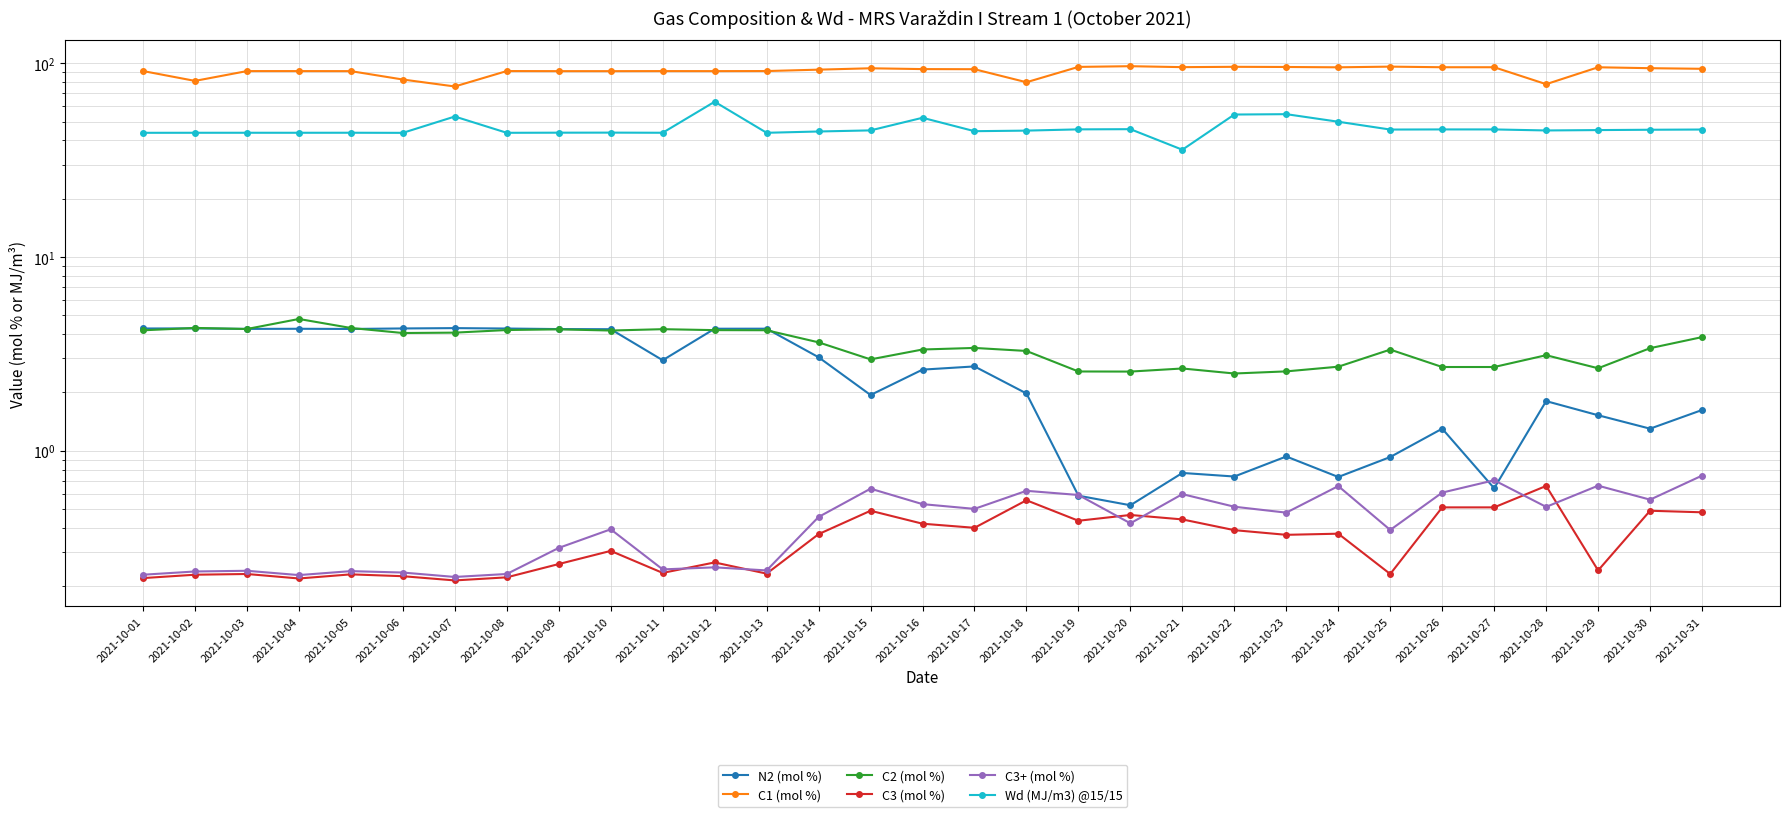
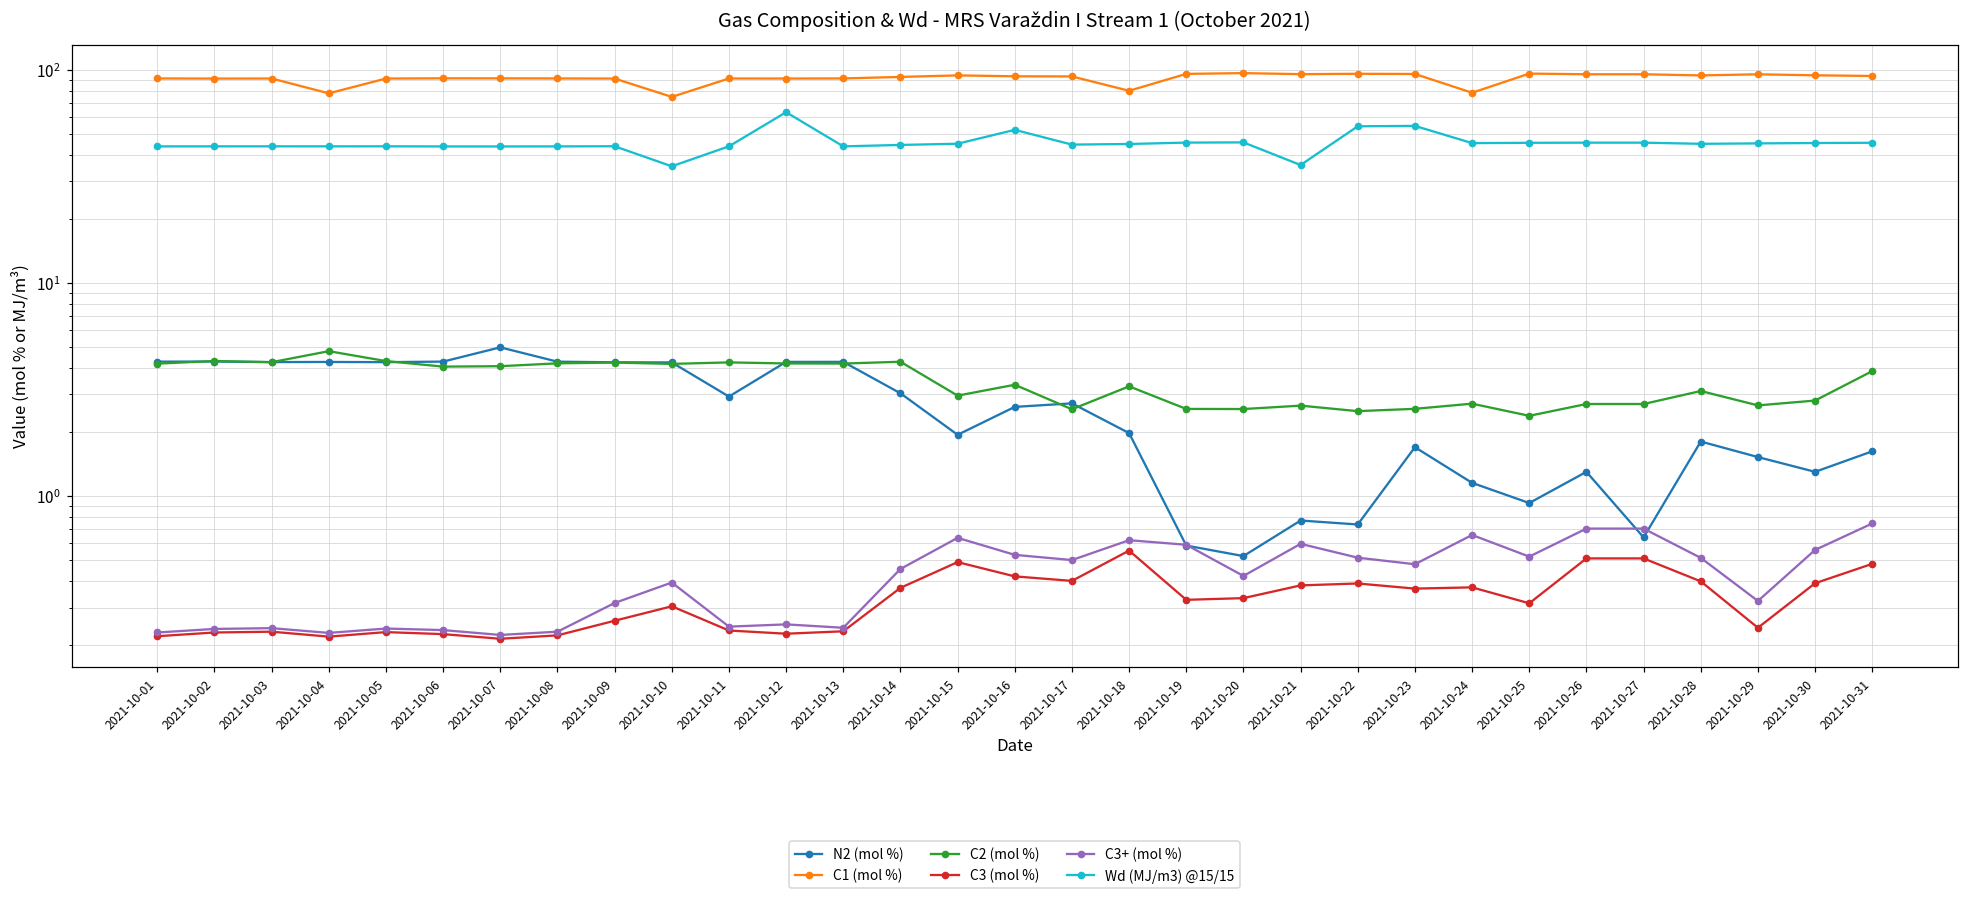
  {
    "N2 (mol %)": {
      "2021-10-04": 4.3,
      "2021-10-06": 4.3,
-     "2021-10-07": 4.3,
+     "2021-10-07": 5.0,
      "2021-10-11": 2.9,
      "2021-10-14": 3.0,
      "2021-10-15": 1.9,
      "2021-10-16": 2.6,
      "2021-10-17": 2.7,
      "2021-10-18": 2.0,
      "2021-10-20": 0.52,
      "2021-10-21": 0.77,
      "2021-10-22": 0.74,
-     "2021-10-23": 0.9,
-     "2021-10-24": 0.73,
+     "2021-10-23": 1.7,
+     "2021-10-24": 1.2,
      "2021-10-25": 0.9,
      "2021-10-26": 1.3,
      "2021-10-27": 0.64,
      "2021-10-28": 1.8,
      "2021-10-29": 1.5,
      "2021-10-30": 1.3,
      "2021-10-31": 1.6
    },
    "C1 (mol %)": {
      "2021-10-01": 90,
-     "2021-10-02": 81,
+     "2021-10-02": 90,
      "2021-10-03": 90,
-     "2021-10-04": 90,
+     "2021-10-04": 78,
      "2021-10-05": 90,
-     "2021-10-06": 83,
-     "2021-10-07": 76,
+     "2021-10-06": 90,
+     "2021-10-07": 90,
      "2021-10-08": 90,
      "2021-10-09": 90,
-     "2021-10-10": 90,
+     "2021-10-10": 75,
      "2021-10-11": 90,
      "2021-10-12": 90,
      "2021-10-13": 90,
      "2021-10-14": 90,
      "2021-10-15": 90,
      "2021-10-16": 90,
      "2021-10-17": 90,
      "2021-10-18": 80,
      "2021-10-19": 100,
      "2021-10-20": 100,
      "2021-10-21": 100,
      "2021-10-22": 100,
      "2021-10-23": 100,
-     "2021-10-24": 100,
+     "2021-10-24": 78,
      "2021-10-25": 100,
      "2021-10-26": 100,
      "2021-10-27": 100,
-     "2021-10-28": 78,
+     "2021-10-28": 90,
      "2021-10-29": 100,
      "2021-10-30": 90,
      "2021-10-31": 90
    },
    "C2 (mol %)": {
      "2021-10-04": 4.8,
      "2021-10-06": 4.1,
      "2021-10-07": 4.1,
      "2021-10-11": 4.2,
-     "2021-10-14": 3.6,
+     "2021-10-14": 4.3,
      "2021-10-15": 3.0,
      "2021-10-16": 3.3,
-     "2021-10-17": 3.4,
+     "2021-10-17": 2.6,
      "2021-10-18": 3.3,
      "2021-10-19": 2.6,
      "2021-10-20": 2.6,
      "2021-10-21": 2.7,
      "2021-10-22": 2.5,
      "2021-10-23": 2.6,
      "2021-10-24": 2.7,
-     "2021-10-25": 3.3,
+     "2021-10-25": 2.4,
      "2021-10-26": 2.7,
      "2021-10-27": 2.7,
      "2021-10-28": 3.1,
      "2021-10-29": 2.7,
-     "2021-10-30": 3.4,
+     "2021-10-30": 2.8,
      "2021-10-31": 3.9
    },
    "C3 (mol %)": {
      "2021-10-01": 0.22,
      "2021-10-02": 0.23,
      "2021-10-03": 0.23,
      "2021-10-04": 0.22,
      "2021-10-05": 0.23,
      "2021-10-06": 0.23,
      "2021-10-07": 0.21,
      "2021-10-08": 0.22,
      "2021-10-09": 0.26,
      "2021-10-10": 0.30,
      "2021-10-11": 0.23,
-     "2021-10-12": 0.27,
+     "2021-10-12": 0.23,
      "2021-10-13": 0.23,
      "2021-10-14": 0.37,
      "2021-10-15": 0.49,
      "2021-10-16": 0.42,
      "2021-10-17": 0.40,
      "2021-10-18": 0.56,
-     "2021-10-19": 0.44,
-     "2021-10-20": 0.47,
-     "2021-10-21": 0.44,
+     "2021-10-19": 0.33,
+     "2021-10-20": 0.33,
+     "2021-10-21": 0.38,
      "2021-10-22": 0.39,
      "2021-10-23": 0.37,
      "2021-10-24": 0.37,
-     "2021-10-25": 0.23,
+     "2021-10-25": 0.31,
      "2021-10-26": 0.51,
      "2021-10-27": 0.51,
-     "2021-10-28": 0.66,
+     "2021-10-28": 0.40,
      "2021-10-29": 0.24,
-     "2021-10-30": 0.49,
+     "2021-10-30": 0.39,
      "2021-10-31": 0.48
    },
    "C3+ (mol %)": {
      "2021-10-01": 0.23,
      "2021-10-02": 0.24,
      "2021-10-03": 0.24,
      "2021-10-04": 0.23,
      "2021-10-05": 0.24,
      "2021-10-06": 0.24,
      "2021-10-07": 0.22,
      "2021-10-08": 0.23,
      "2021-10-09": 0.32,
      "2021-10-10": 0.39,
      "2021-10-11": 0.24,
      "2021-10-12": 0.25,
      "2021-10-13": 0.24,
      "2021-10-14": 0.46,
      "2021-10-15": 0.64,
      "2021-10-16": 0.53,
      "2021-10-17": 0.50,
      "2021-10-18": 0.62,
      "2021-10-20": 0.42,
      "2021-10-21": 0.60,
      "2021-10-22": 0.51,
      "2021-10-23": 0.48,
      "2021-10-24": 0.66,
-     "2021-10-25": 0.39,
-     "2021-10-26": 0.61,
+     "2021-10-25": 0.52,
+     "2021-10-26": 0.70,
      "2021-10-27": 0.70,
      "2021-10-28": 0.51,
-     "2021-10-29": 0.66,
+     "2021-10-29": 0.32,
      "2021-10-30": 0.56,
      "2021-10-31": 0.74
    },
    "Wd (MJ/m3) @15/15": {
      "2021-10-01": 44,
      "2021-10-02": 44,
      "2021-10-03": 44,
      "2021-10-04": 44,
      "2021-10-05": 44,
      "2021-10-06": 44,
-     "2021-10-07": 53,
+     "2021-10-07": 44,
      "2021-10-08": 44,
      "2021-10-09": 44,
-     "2021-10-10": 44,
+     "2021-10-10": 35,
      "2021-10-11": 44,
      "2021-10-12": 63,
      "2021-10-13": 44,
      "2021-10-14": 45,
      "2021-10-15": 45,
      "2021-10-16": 52,
      "2021-10-17": 45,
      "2021-10-18": 45,
      "2021-10-19": 46,
      "2021-10-20": 46,
      "2021-10-21": 36,
      "2021-10-22": 54,
      "2021-10-23": 55,
-     "2021-10-24": 50,
+     "2021-10-24": 45,
      "2021-10-25": 46,
      "2021-10-26": 46,
      "2021-10-27": 46,
      "2021-10-28": 45,
      "2021-10-29": 45,
      "2021-10-30": 45,
      "2021-10-31": 46
    }
  }
